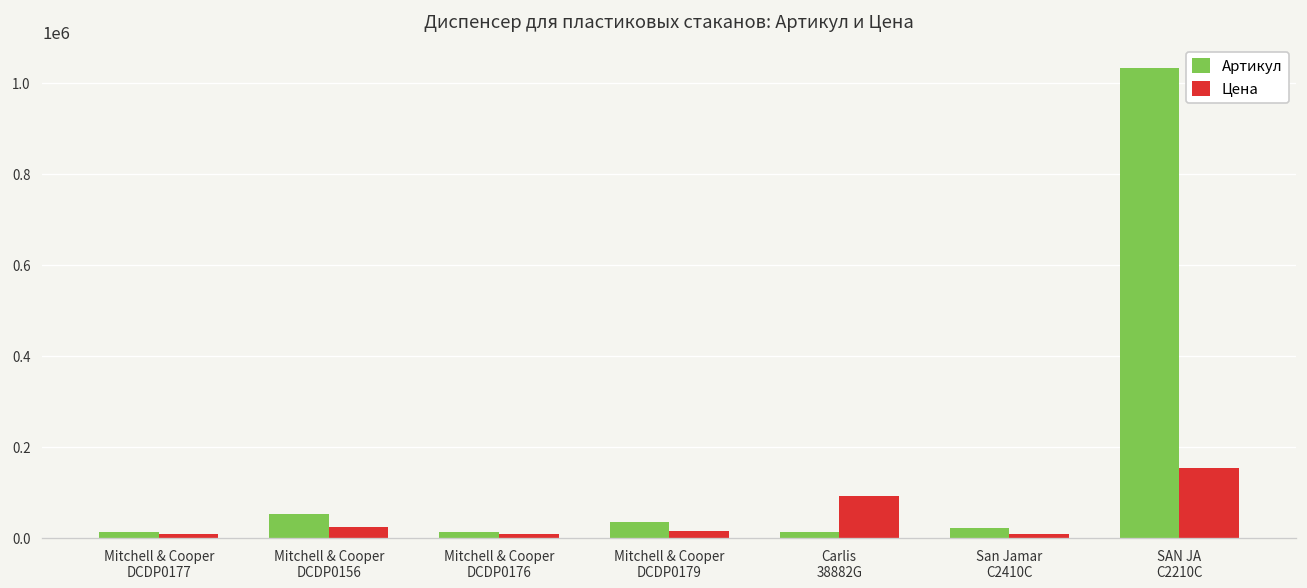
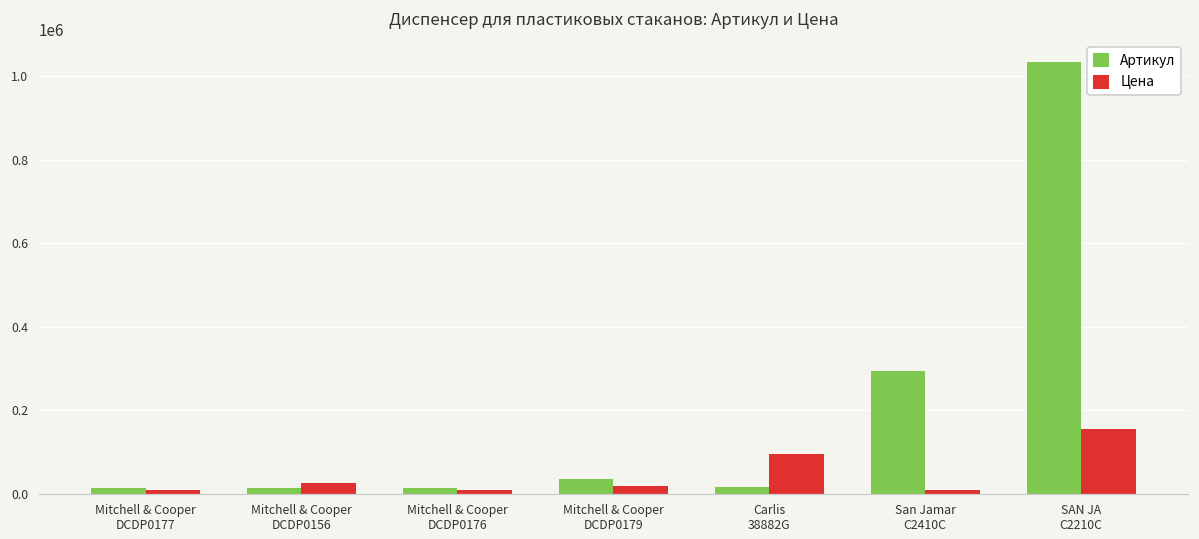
  {
    "Артикул": {
      "Mitchell & Cooper DCDP0177": 10000,
-     "Mitchell & Cooper DCDP0156": 50000,
+     "Mitchell & Cooper DCDP0156": 10000,
      "Mitchell & Cooper DCDP0176": 10000,
      "Mitchell & Cooper DCDP0179": 40000,
      "Carlis 38882G": 10000,
-     "San Jamar C2410C": 20000,
+     "San Jamar C2410C": 290000,
      "SAN JA C2210C": 1030000
    },
    "Цена": {
      "Mitchell & Cooper DCDP0177": 10000,
      "Mitchell & Cooper DCDP0156": 20000,
      "Mitchell & Cooper DCDP0176": 10000,
      "Mitchell & Cooper DCDP0179": 20000,
      "Carlis 38882G": 90000,
      "San Jamar C2410C": 10000,
      "SAN JA C2210C": 150000
    }
  }
